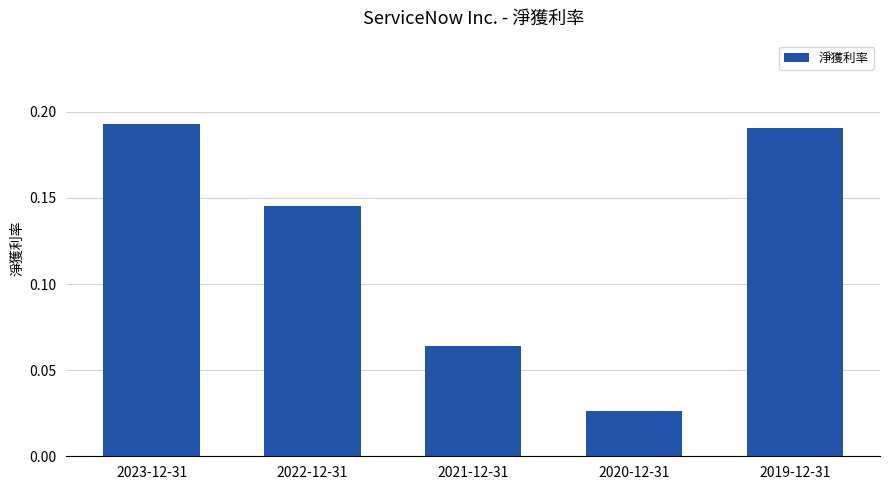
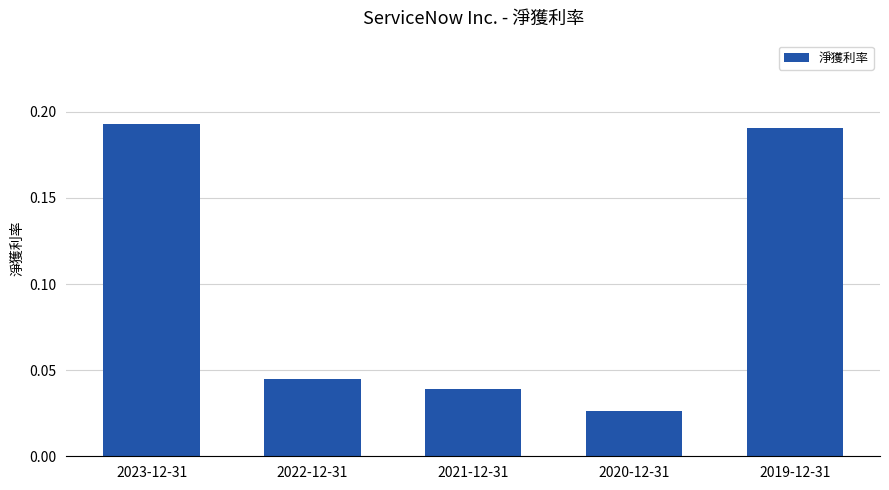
  {
    "2023-12-31": 0.193,
-   "2022-12-31": 0.145,
-   "2021-12-31": 0.064,
+   "2022-12-31": 0.045,
+   "2021-12-31": 0.039,
    "2020-12-31": 0.026,
    "2019-12-31": 0.191
  }
